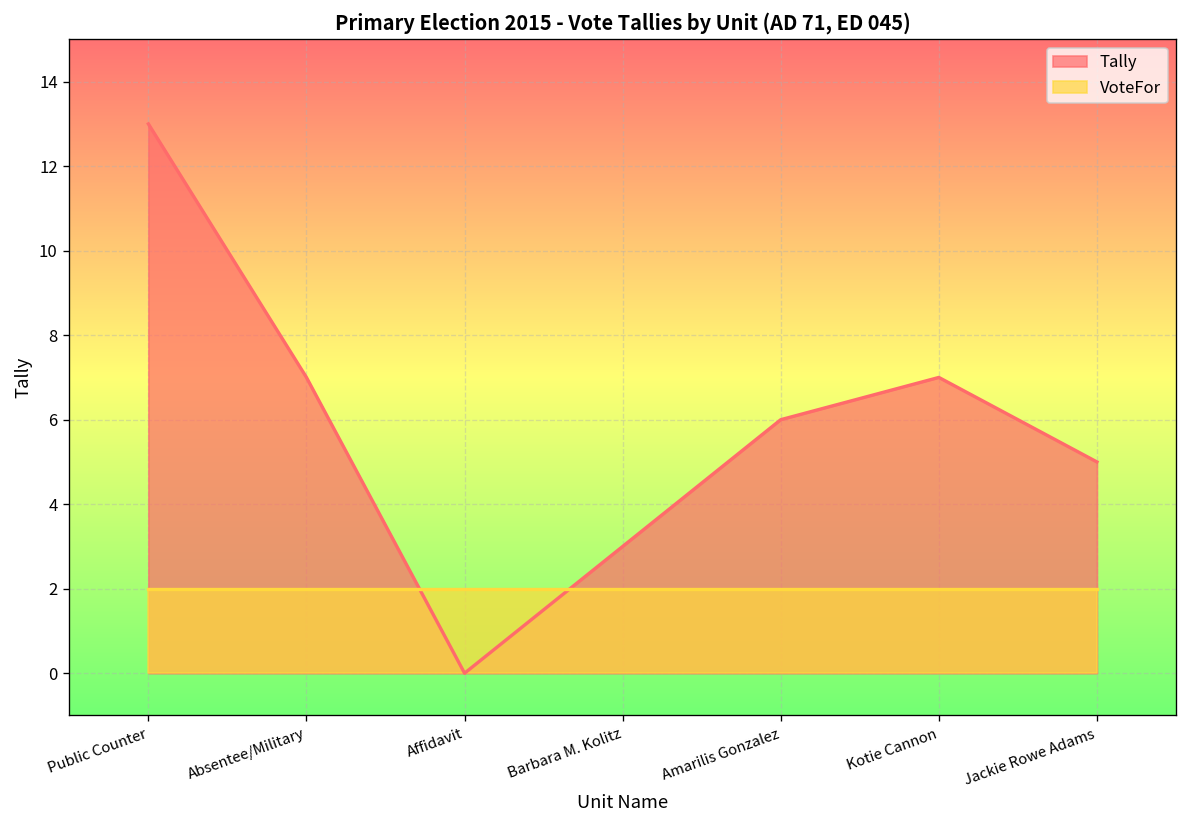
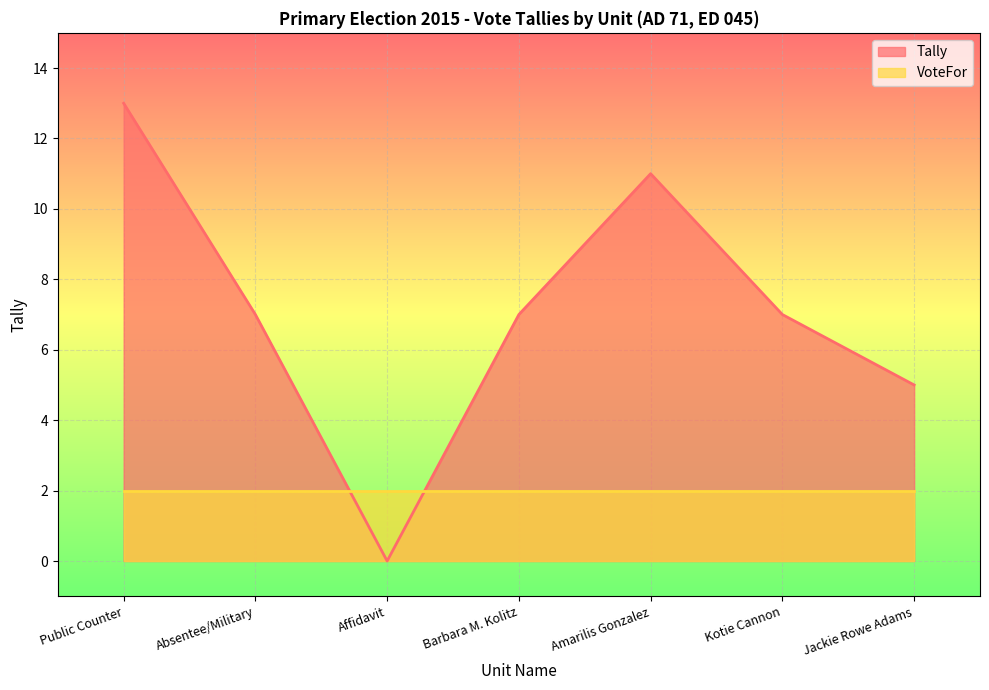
  {
    "Tally": {
      "Public Counter": 13,
      "Absentee/Military": 7,
      "Affidavit": 0,
-     "Barbara M. Kolitz": 3,
-     "Amarilis Gonzalez": 6,
+     "Barbara M. Kolitz": 7,
+     "Amarilis Gonzalez": 11,
      "Kotie Cannon": 7,
      "Jackie Rowe Adams": 5
    },
    "VoteFor": {
      "Public Counter": 2,
      "Absentee/Military": 2,
      "Affidavit": 2,
      "Barbara M. Kolitz": 2,
      "Amarilis Gonzalez": 2,
      "Kotie Cannon": 2,
      "Jackie Rowe Adams": 2
    }
  }
